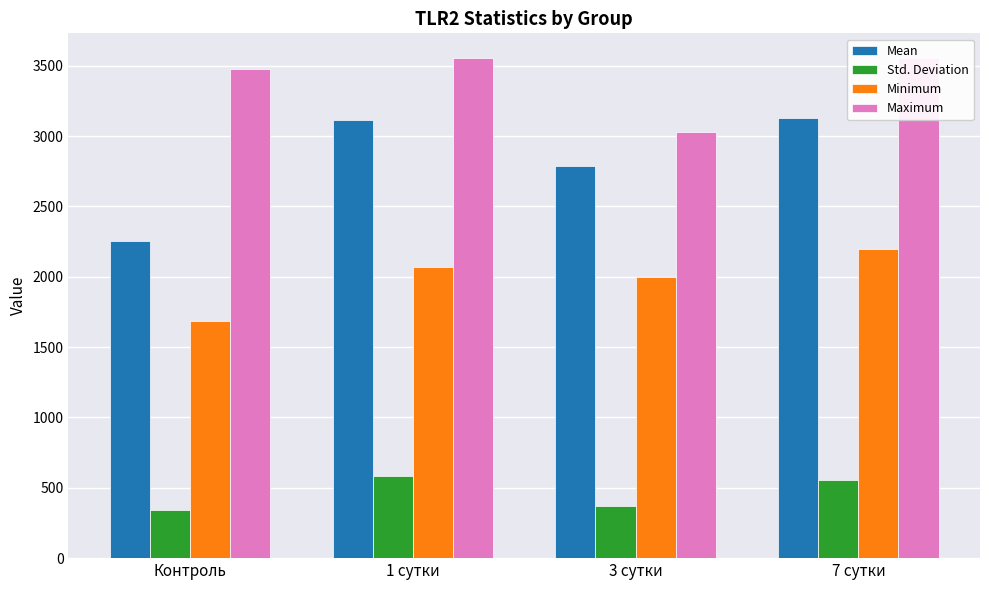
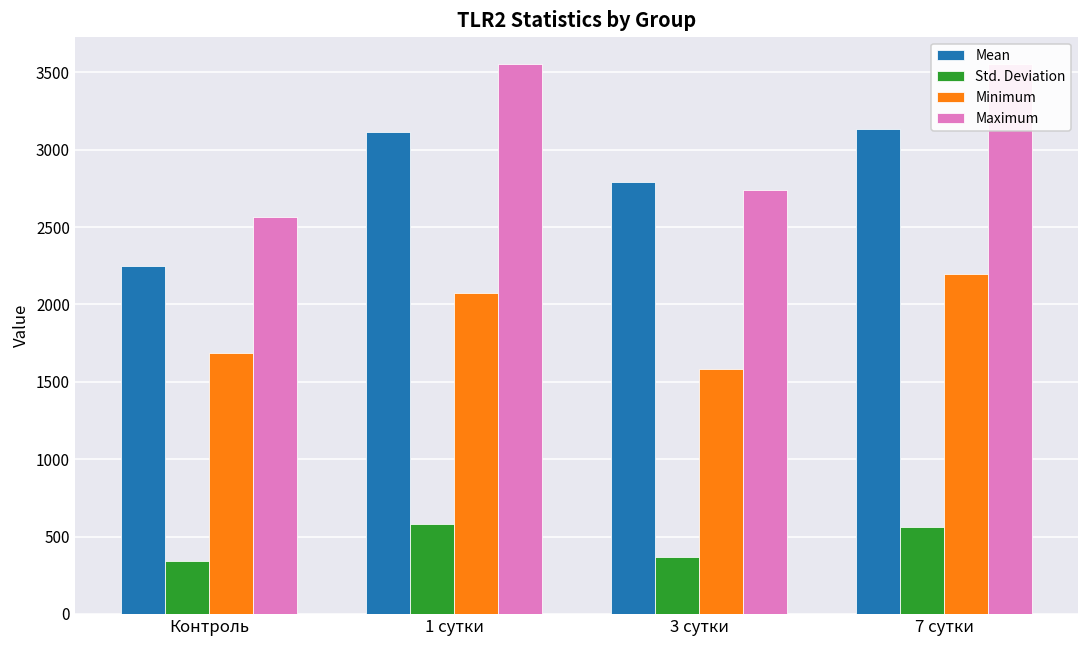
  {
    "Mean": {
      "Контроль": 2250,
      "1 сутки": 3110,
      "3 сутки": 2790,
      "7 сутки": 3130
    },
    "Std. Deviation": {
      "Контроль": 340,
      "1 сутки": 580,
      "3 сутки": 370,
      "7 сутки": 560
    },
    "Minimum": {
      "Контроль": 1680,
      "1 сутки": 2070,
-     "3 сутки": 2000,
+     "3 сутки": 1580,
      "7 сутки": 2200
    },
    "Maximum": {
-     "Контроль": 3480,
+     "Контроль": 2570,
      "1 сутки": 3550,
-     "3 сутки": 3030
+     "3 сутки": 2740
    }
  }
